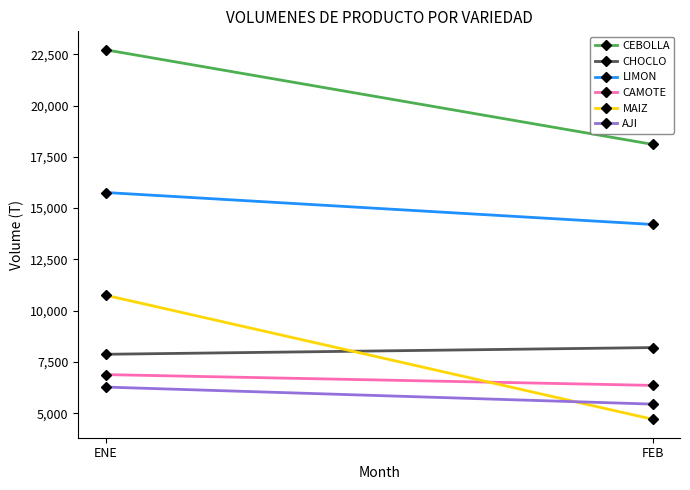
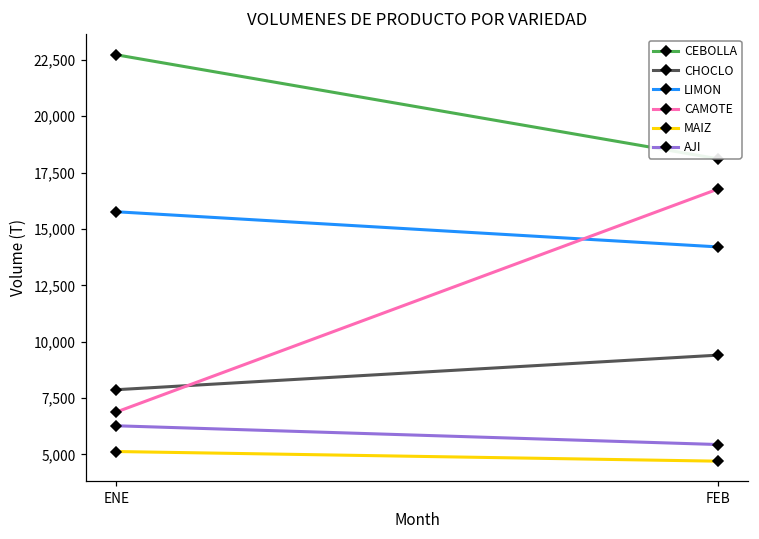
  {
    "CEBOLLA": {
      "ENE": "22,700",
      "FEB": "18,100"
    },
    "CHOCLO": {
      "ENE": "7,900",
-     "FEB": "8,200"
+     "FEB": "9,400"
    },
    "LIMON": {
      "ENE": "15,800",
      "FEB": "14,200"
    },
    "CAMOTE": {
      "ENE": "6,900",
-     "FEB": "6,400"
+     "FEB": "16,800"
    },
    "MAIZ": {
-     "ENE": "10,800",
+     "ENE": "5,100",
      "FEB": "4,700"
    },
    "AJI": {
      "ENE": "6,300",
      "FEB": "5,400"
    }
  }
